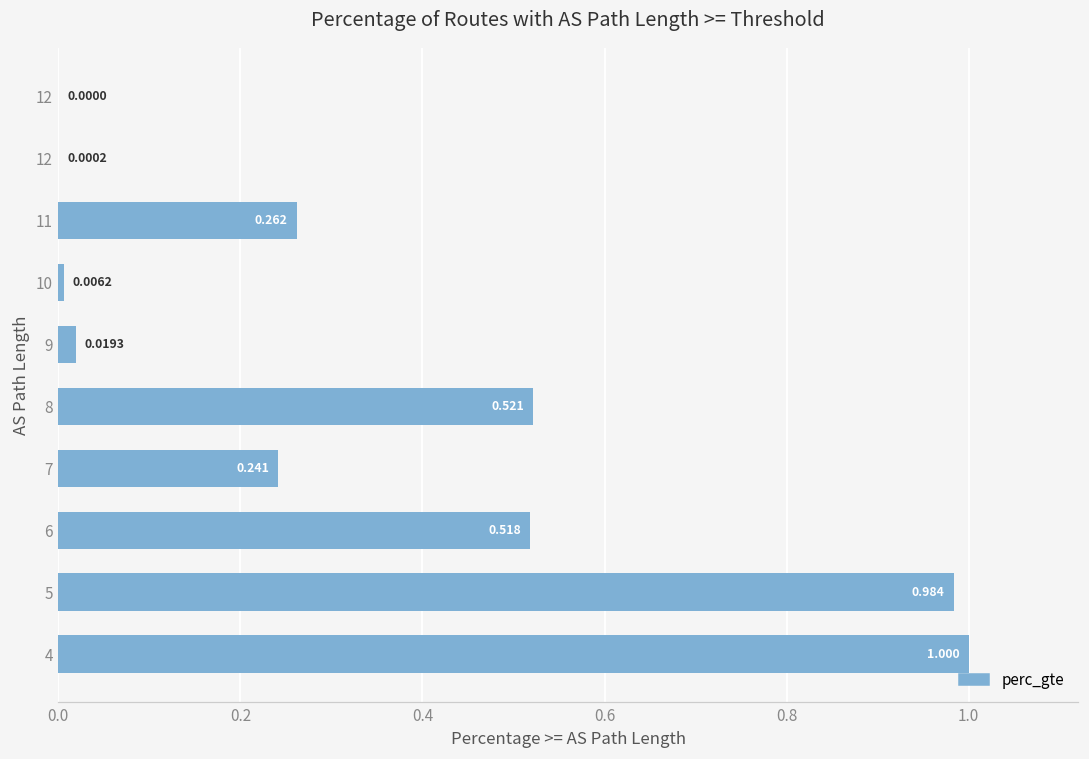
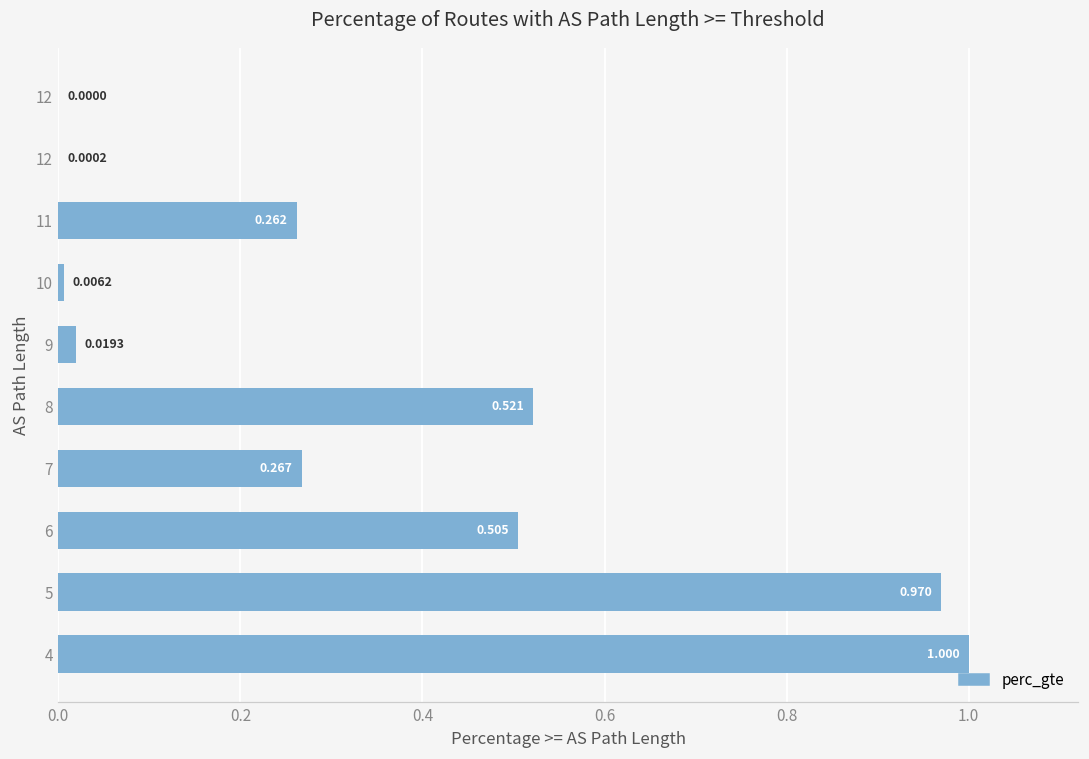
  {
    "11": 0.262,
    "10": 0.0062,
    "9": 0.0193,
    "8": 0.521,
-   "7": 0.241,
-   "6": 0.518,
-   "5": 0.984,
+   "7": 0.267,
+   "6": 0.505,
+   "5": 0.970,
    "4": 1.000
  }
